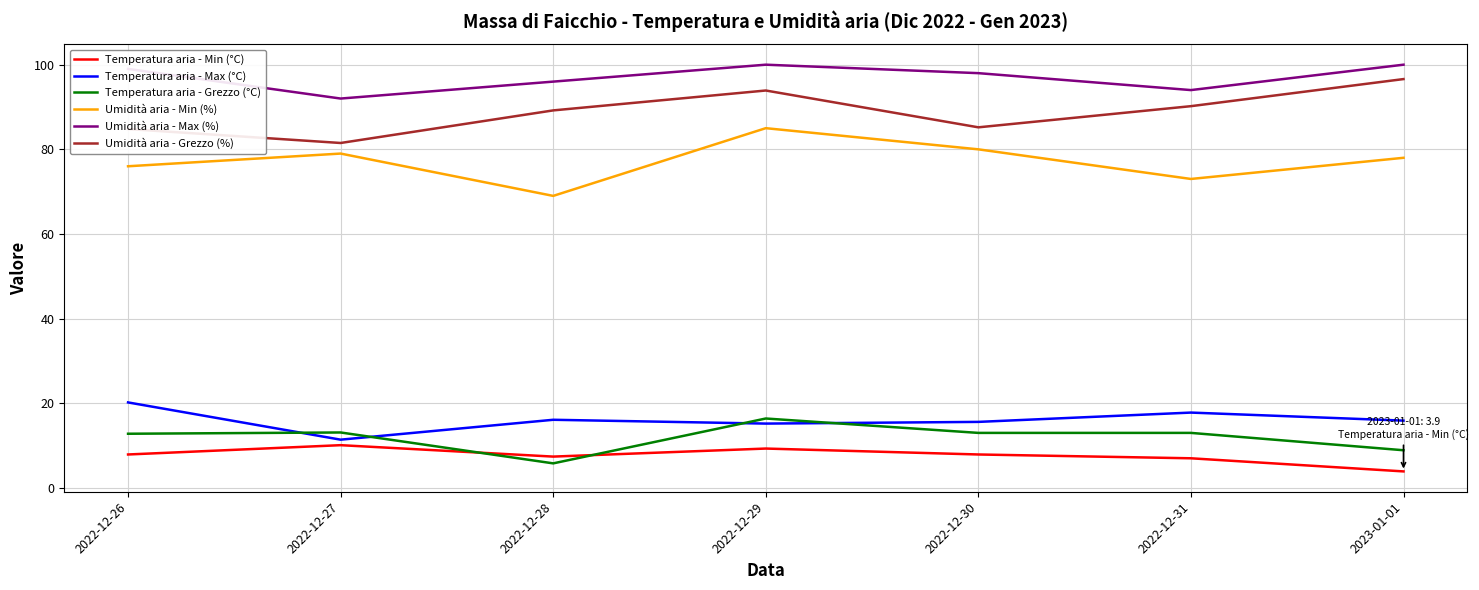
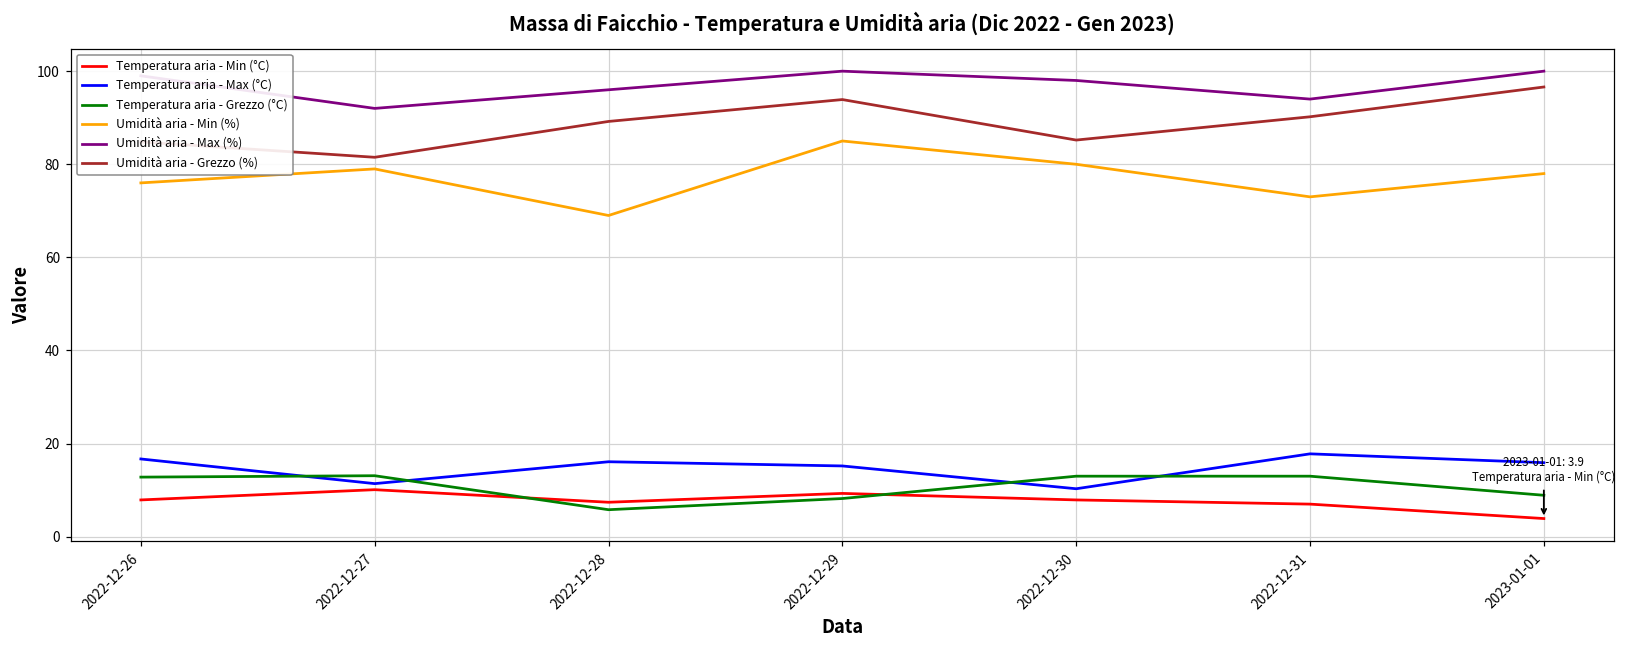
  {
    "Temperatura aria - Min (°C)": {
      "2022-12-26": 8,
      "2022-12-27": 10,
      "2022-12-28": 7,
      "2022-12-29": 9,
      "2022-12-30": 8,
      "2022-12-31": 7
    },
    "Temperatura aria - Max (°C)": {
-     "2022-12-26": 20,
+     "2022-12-26": 17,
      "2022-12-27": 11,
      "2022-12-28": 16,
      "2022-12-29": 15,
-     "2022-12-30": 16,
+     "2022-12-30": 10,
      "2022-12-31": 18
    },
    "Temperatura aria - Grezzo (°C)": {
      "2022-12-26": 13,
      "2022-12-27": 13,
      "2022-12-28": 6,
-     "2022-12-29": 16,
+     "2022-12-29": 8,
      "2022-12-30": 13,
      "2022-12-31": 13
    },
    "Umidità aria - Min (%)": {
      "2022-12-26": 76,
      "2022-12-27": 79,
      "2022-12-28": 69,
      "2022-12-29": 85,
      "2022-12-30": 80,
      "2022-12-31": 73,
      "2023-01-01": 78
    },
    "Umidità aria - Max (%)": {
      "2022-12-27": 92,
      "2022-12-28": 96,
      "2022-12-29": 100,
      "2022-12-30": 98,
      "2022-12-31": 94,
      "2023-01-01": 100
    },
    "Umidità aria - Grezzo (%)": {
      "2022-12-27": 82,
      "2022-12-28": 89,
      "2022-12-29": 94,
      "2022-12-30": 85,
      "2022-12-31": 90,
      "2023-01-01": 97
    }
  }
